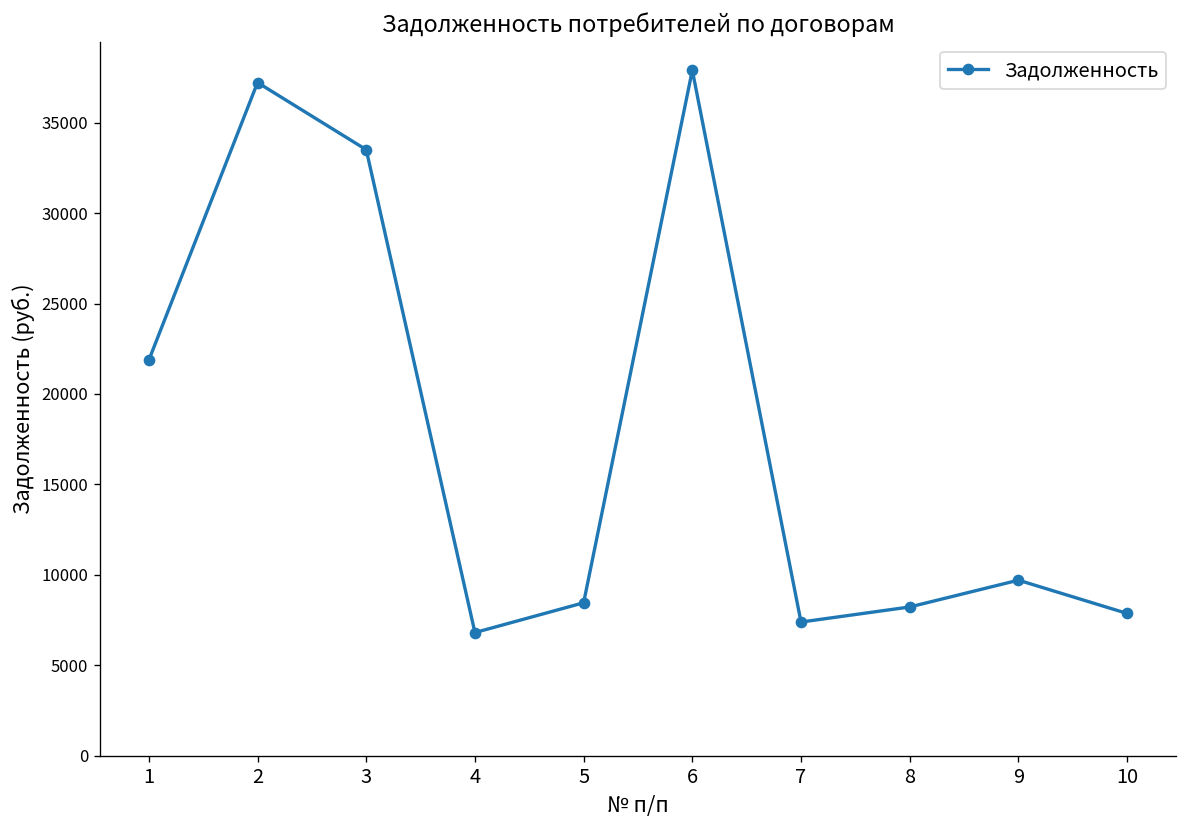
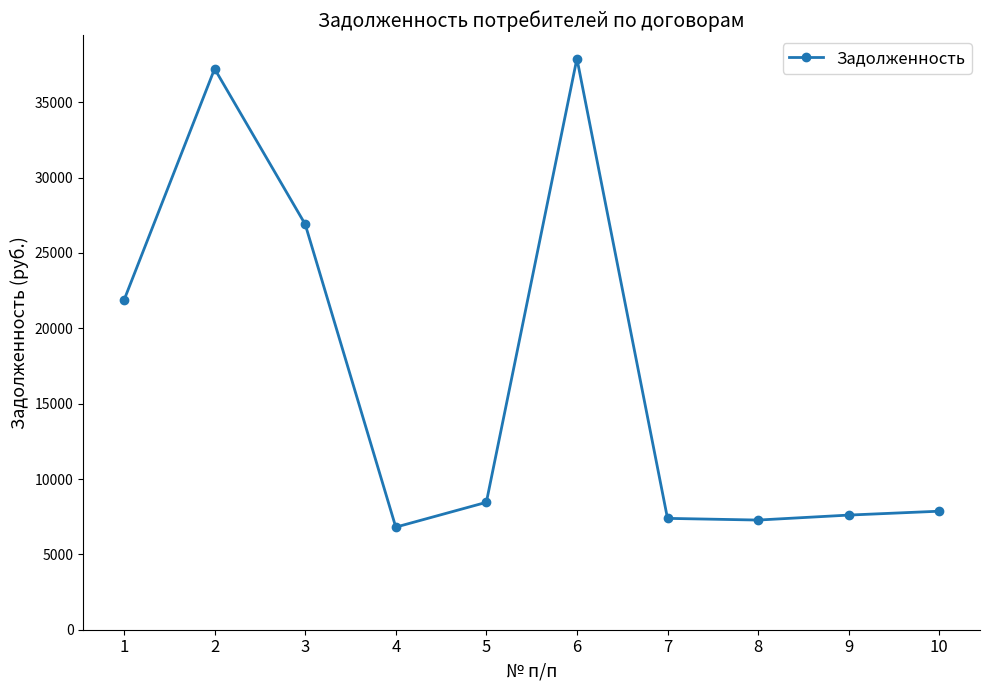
  {
    "1": 21900,
    "2": 37200,
-   "3": 33500,
+   "3": 26900,
    "4": 6800,
    "5": 8500,
    "6": 37900,
    "7": 7400,
-   "8": 8200,
-   "9": 9700,
+   "8": 7300,
+   "9": 7600,
    "10": 7900
  }
